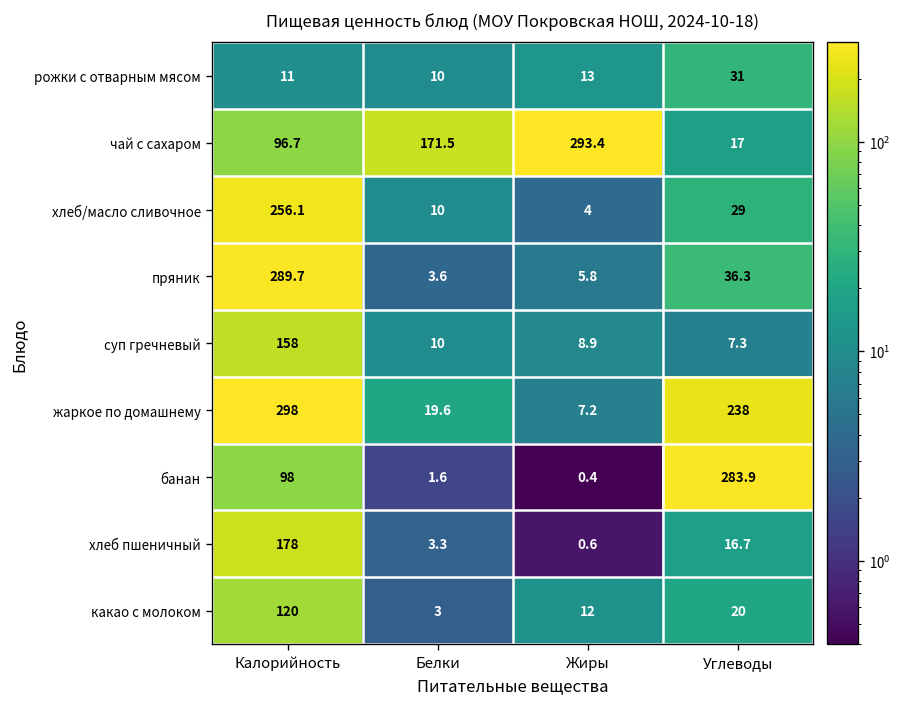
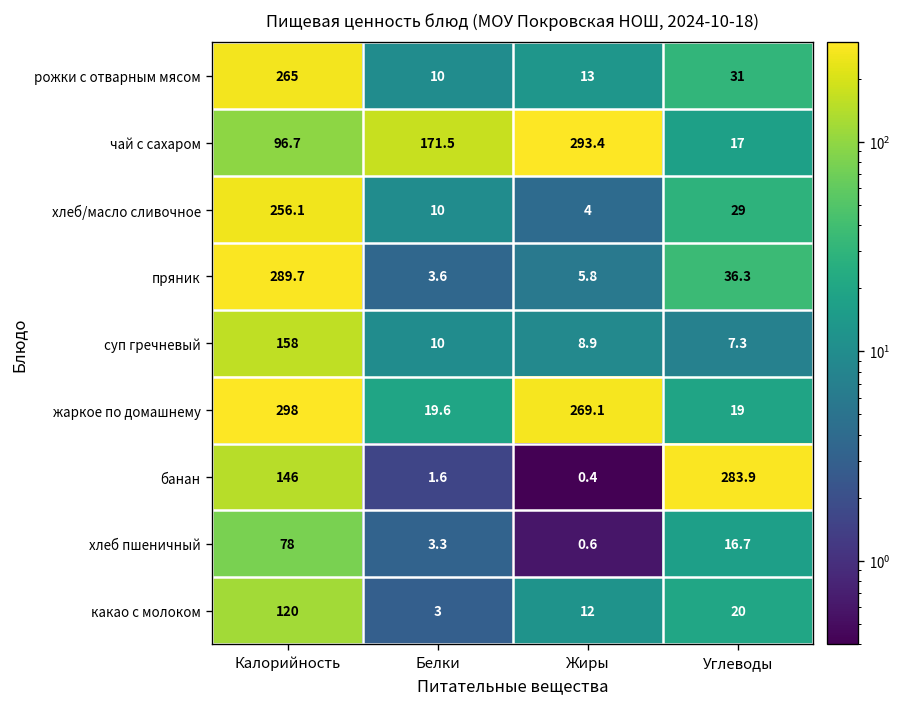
  {
    "рожки с отварным мясом": {
-     "Калорийность": 11,
+     "Калорийность": 265,
      "Белки": 10,
      "Жиры": 13,
      "Углеводы": 31
    },
    "чай с сахаром": {
      "Калорийность": 96.7,
      "Белки": 171.5,
      "Жиры": 293.4,
      "Углеводы": 17
    },
    "хлеб/масло сливочное": {
      "Калорийность": 256.1,
      "Белки": 10,
      "Жиры": 4,
      "Углеводы": 29
    },
    "пряник": {
      "Калорийность": 289.7,
      "Белки": 3.6,
      "Жиры": 5.8,
      "Углеводы": 36.3
    },
    "суп гречневый": {
      "Калорийность": 158,
      "Белки": 10,
      "Жиры": 8.9,
      "Углеводы": 7.3
    },
    "жаркое по домашнему": {
      "Калорийность": 298,
      "Белки": 19.6,
-     "Жиры": 7.2,
-     "Углеводы": 238
+     "Жиры": 269.1,
+     "Углеводы": 19
    },
    "банан": {
-     "Калорийность": 98,
+     "Калорийность": 146,
      "Белки": 1.6,
      "Жиры": 0.4,
      "Углеводы": 283.9
    },
    "хлеб пшеничный": {
-     "Калорийность": 178,
+     "Калорийность": 78,
      "Белки": 3.3,
      "Жиры": 0.6,
      "Углеводы": 16.7
    },
    "какао с молоком": {
      "Калорийность": 120,
      "Белки": 3,
      "Жиры": 12,
      "Углеводы": 20
    }
  }
